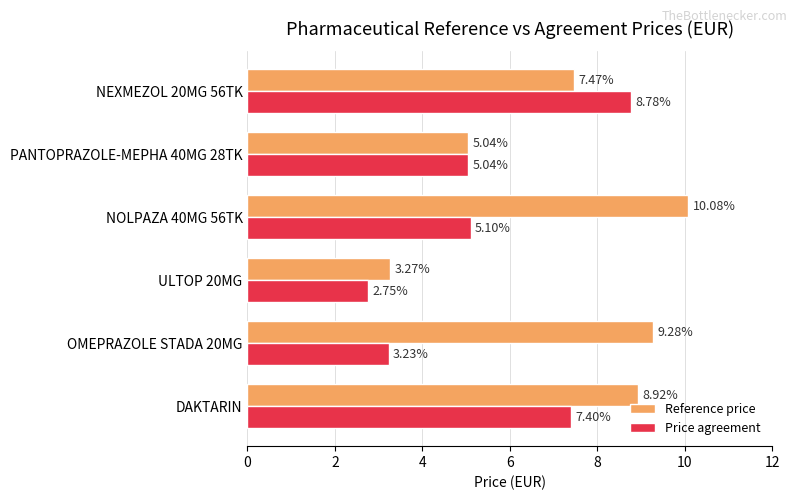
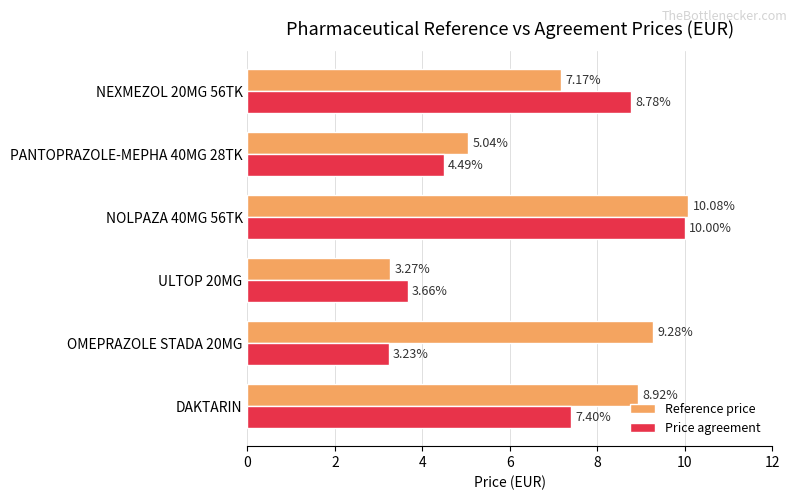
  {
    "Reference price": {
-     "NEXMEZOL 20MG 56TK": "7.47%",
+     "NEXMEZOL 20MG 56TK": "7.17%",
      "PANTOPRAZOLE-MEPHA 40MG 28TK": "5.04%",
      "NOLPAZA 40MG 56TK": "10.08%",
      "ULTOP 20MG": "3.27%",
      "OMEPRAZOLE STADA 20MG": "9.28%",
      "DAKTARIN": "8.92%"
    },
    "Price agreement": {
      "NEXMEZOL 20MG 56TK": "8.78%",
-     "PANTOPRAZOLE-MEPHA 40MG 28TK": "5.04%",
-     "NOLPAZA 40MG 56TK": "5.10%",
-     "ULTOP 20MG": "2.75%",
+     "PANTOPRAZOLE-MEPHA 40MG 28TK": "4.49%",
+     "NOLPAZA 40MG 56TK": "10.00%",
+     "ULTOP 20MG": "3.66%",
      "OMEPRAZOLE STADA 20MG": "3.23%",
      "DAKTARIN": "7.40%"
    }
  }
